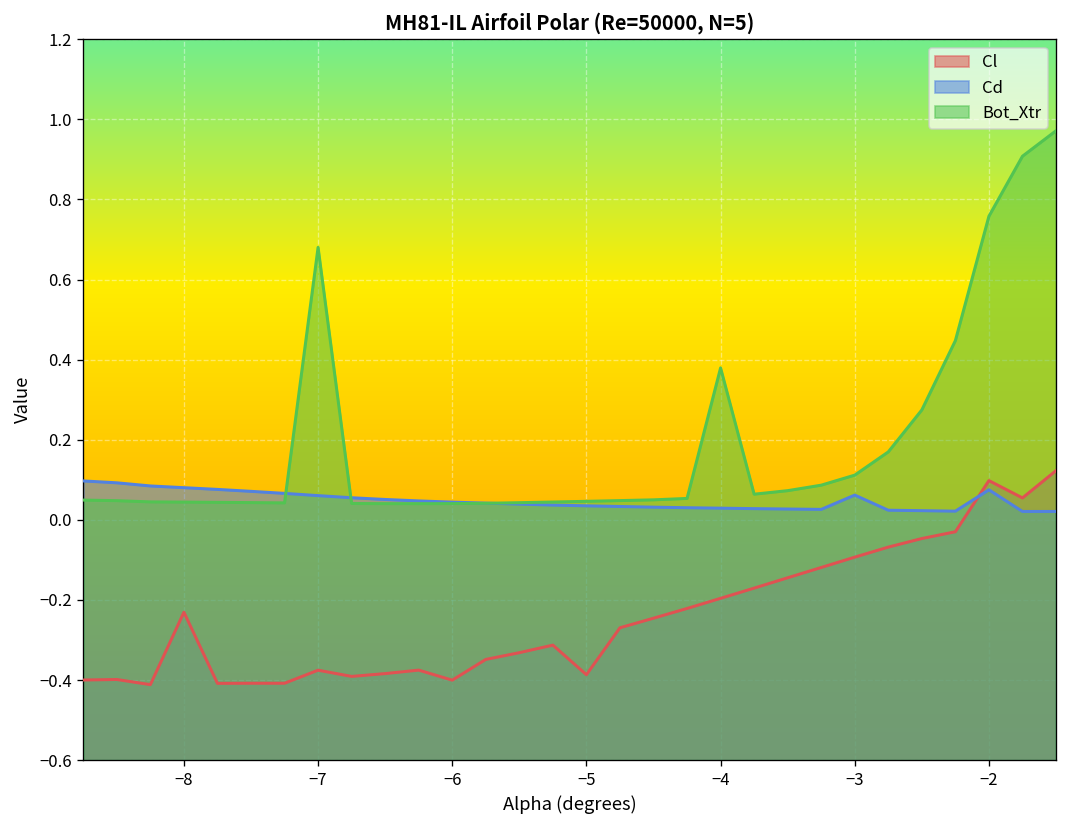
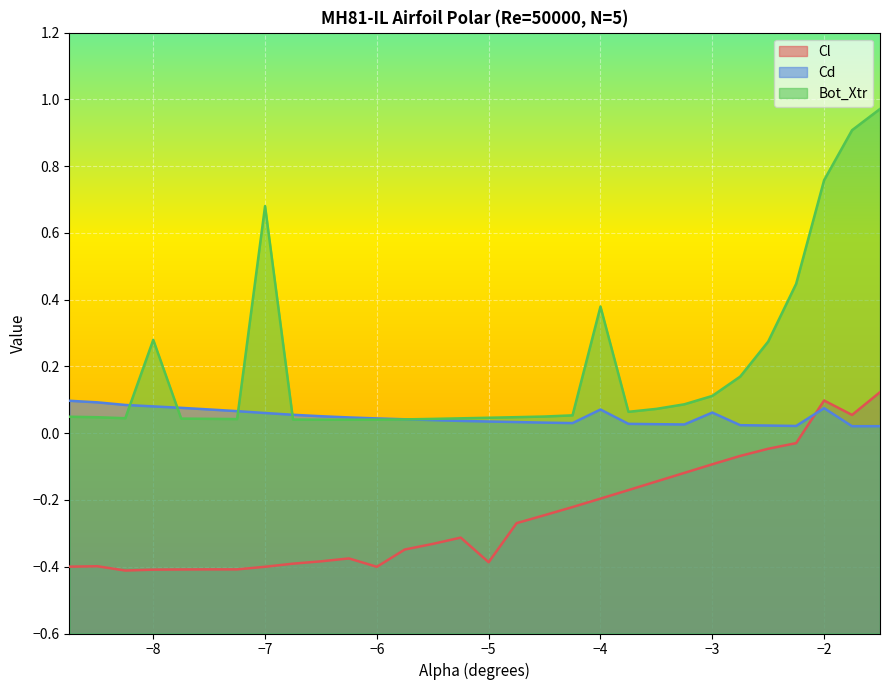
  {
    "Cl": {
-     "−8": -0.23,
-     "−7": -0.38,
+     "−8": -0.41,
+     "−7": -0.40,
      "−6": -0.40,
      "−5": -0.39,
      "−4": -0.20,
      "−3": -0.09,
      "−2": 0.10
    },
    "Cd": {
      "−8": 0.08,
      "−7": 0.06,
      "−5": 0.04,
-     "−4": 0.03,
+     "−4": 0.07,
      "−3": 0.06,
      "−2": 0.08
    },
    "Bot_Xtr": {
-     "−8": 0.04,
+     "−8": 0.28,
      "−7": 0.68,
      "−5": 0.05,
      "−4": 0.38,
      "−3": 0.11,
      "−2": 0.76
    }
  }
